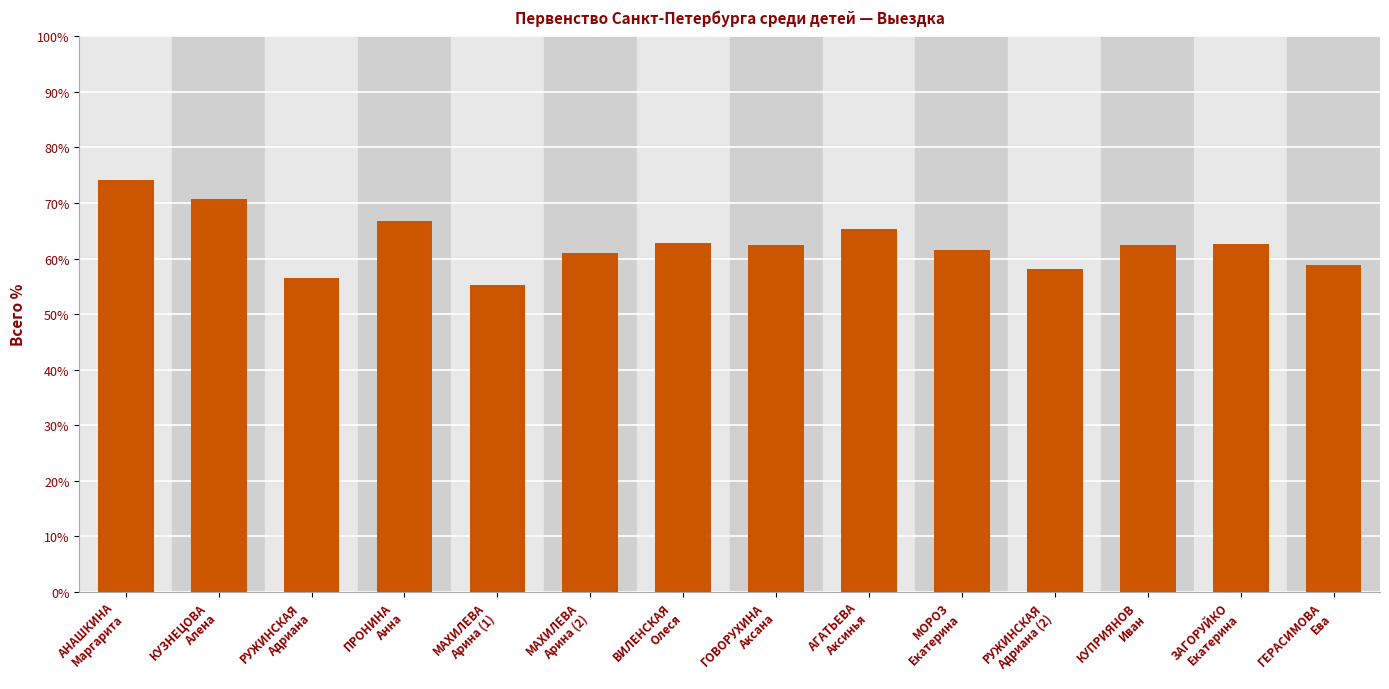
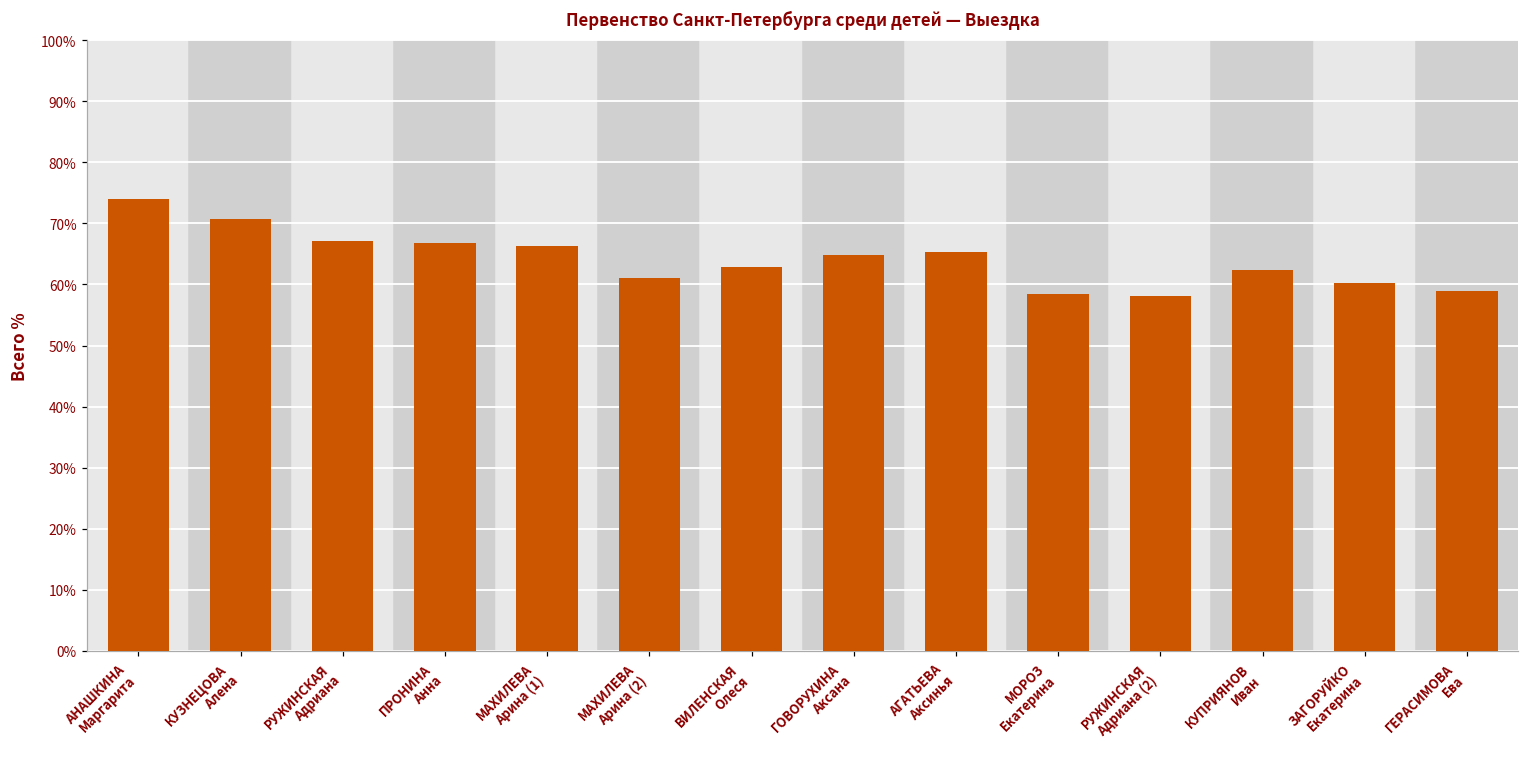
  {
    "АНАШКИНА Маргарита": "74%",
    "КУЗНЕЦОВА Алена": "71%",
-   "РУЖИНСКАЯ Адриана": "57%",
+   "РУЖИНСКАЯ Адриана": "67%",
    "ПРОНИНА Анна": "67%",
-   "МАХИЛЕВА Арина (1)": "55%",
+   "МАХИЛЕВА Арина (1)": "66%",
    "МАХИЛЕВА Арина (2)": "61%",
    "ВИЛЕНСКАЯ Олеся": "63%",
-   "ГОВОРУХИНА Аксана": "63%",
+   "ГОВОРУХИНА Аксана": "65%",
    "АГАТЬЕВА Аксинья": "65%",
-   "МОРОЗ Екатерина": "62%",
+   "МОРОЗ Екатерина": "58%",
    "РУЖИНСКАЯ Адриана (2)": "58%",
    "КУПРИЯНОВ Иван": "62%",
-   "ЗАГОРУЙКО Екатерина": "63%",
+   "ЗАГОРУЙКО Екатерина": "60%",
    "ГЕРАСИМОВА Ева": "59%"
  }
